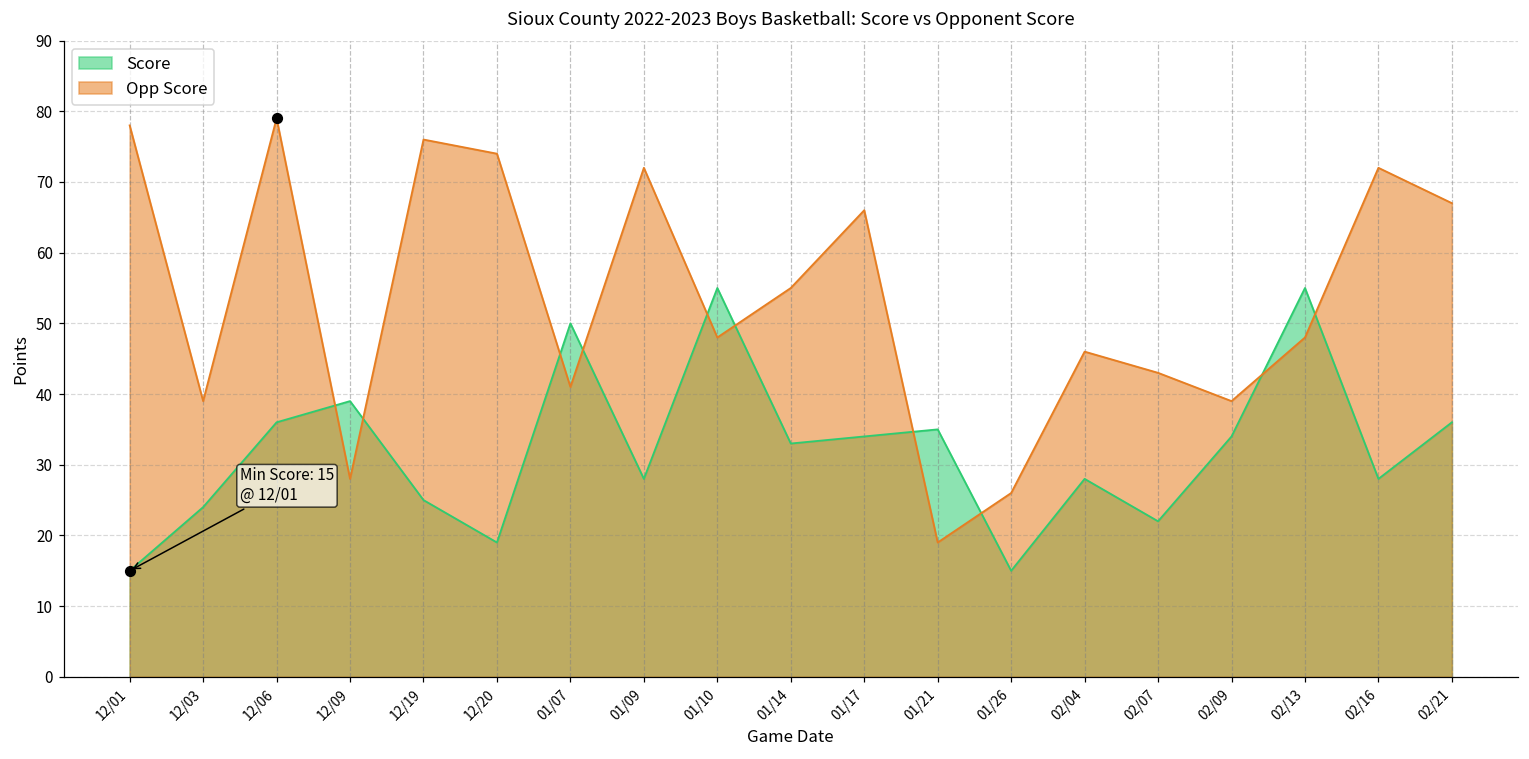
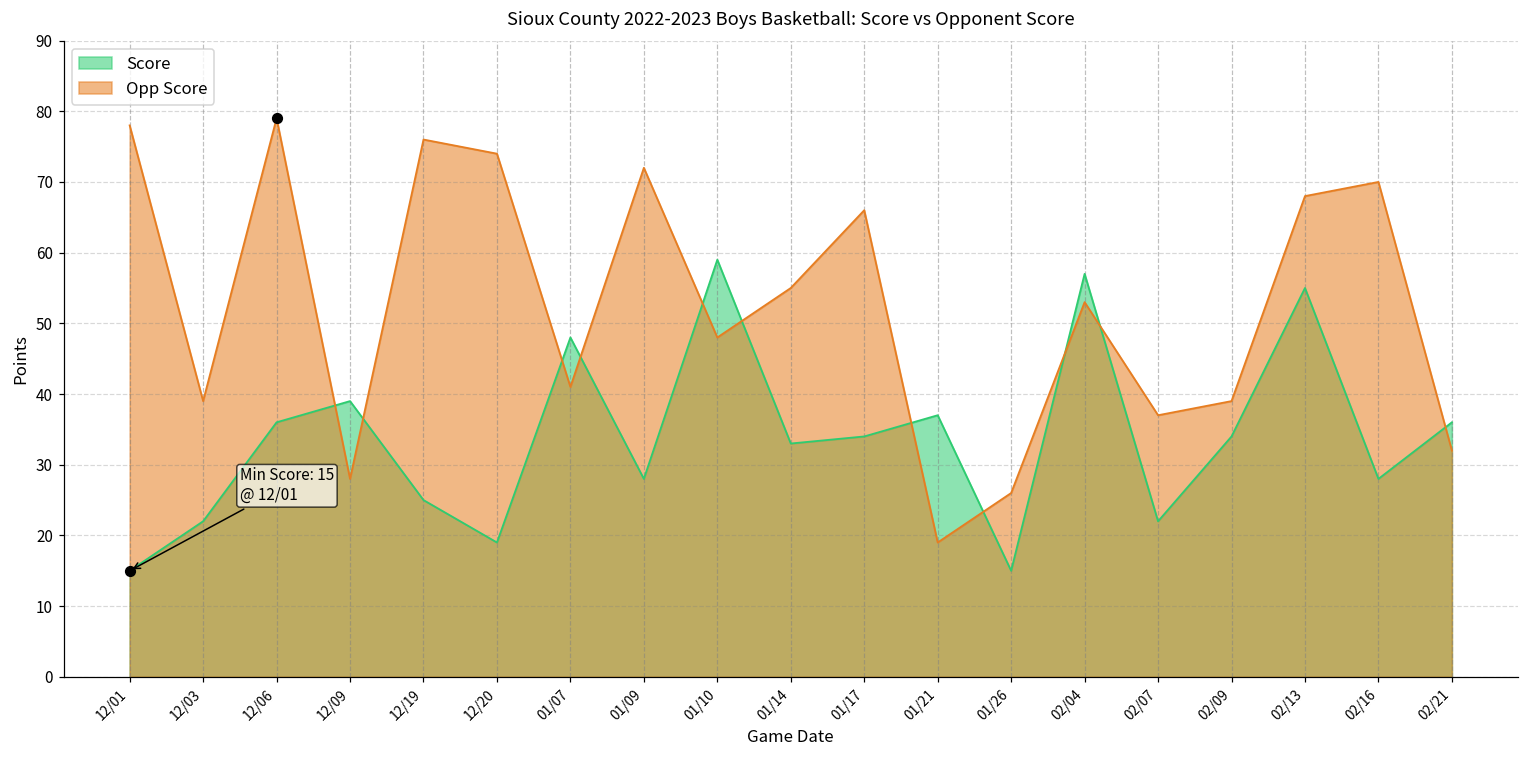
  {
    "Score": {
-     "12/03": 24,
+     "12/03": 22,
      "12/06": 36,
      "12/09": 39,
      "12/19": 25,
      "12/20": 19,
-     "01/07": 50,
+     "01/07": 48,
      "01/09": 28,
-     "01/10": 55,
+     "01/10": 59,
      "01/14": 33,
      "01/17": 34,
-     "01/21": 35,
+     "01/21": 37,
      "01/26": 15,
-     "02/04": 28,
+     "02/04": 57,
      "02/07": 22,
      "02/09": 34,
      "02/13": 55,
      "02/16": 28,
      "02/21": 36
    },
    "Opp Score": {
      "12/01": 78,
      "12/03": 39,
      "12/09": 28,
      "12/19": 76,
      "12/20": 74,
      "01/07": 41,
      "01/09": 72,
      "01/10": 48,
      "01/14": 55,
      "01/17": 66,
      "01/21": 19,
      "01/26": 26,
-     "02/04": 46,
-     "02/07": 43,
+     "02/04": 53,
+     "02/07": 37,
      "02/09": 39,
-     "02/13": 48,
-     "02/16": 72,
-     "02/21": 67
+     "02/13": 68,
+     "02/16": 70,
+     "02/21": 32
    }
  }
